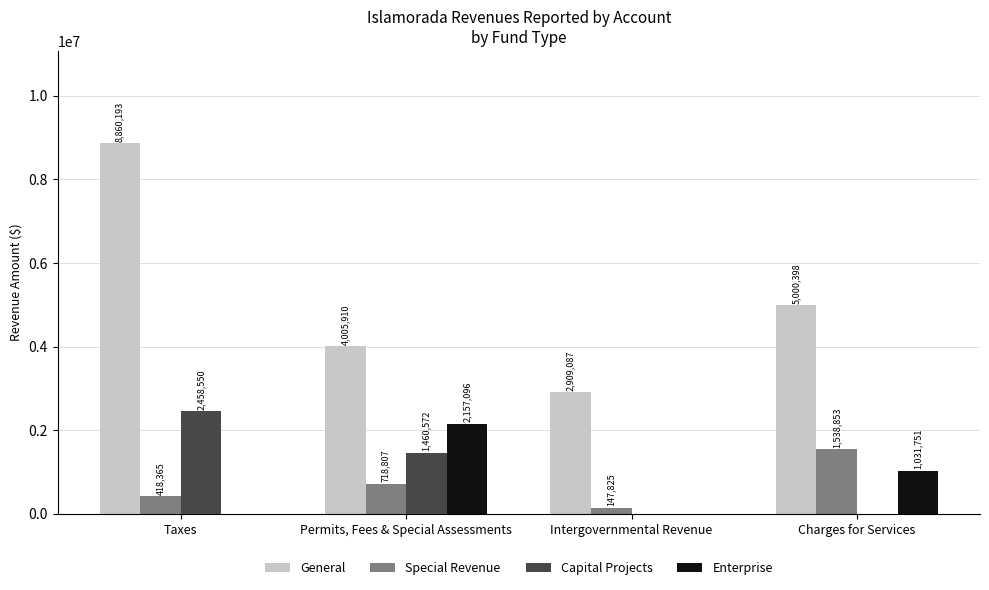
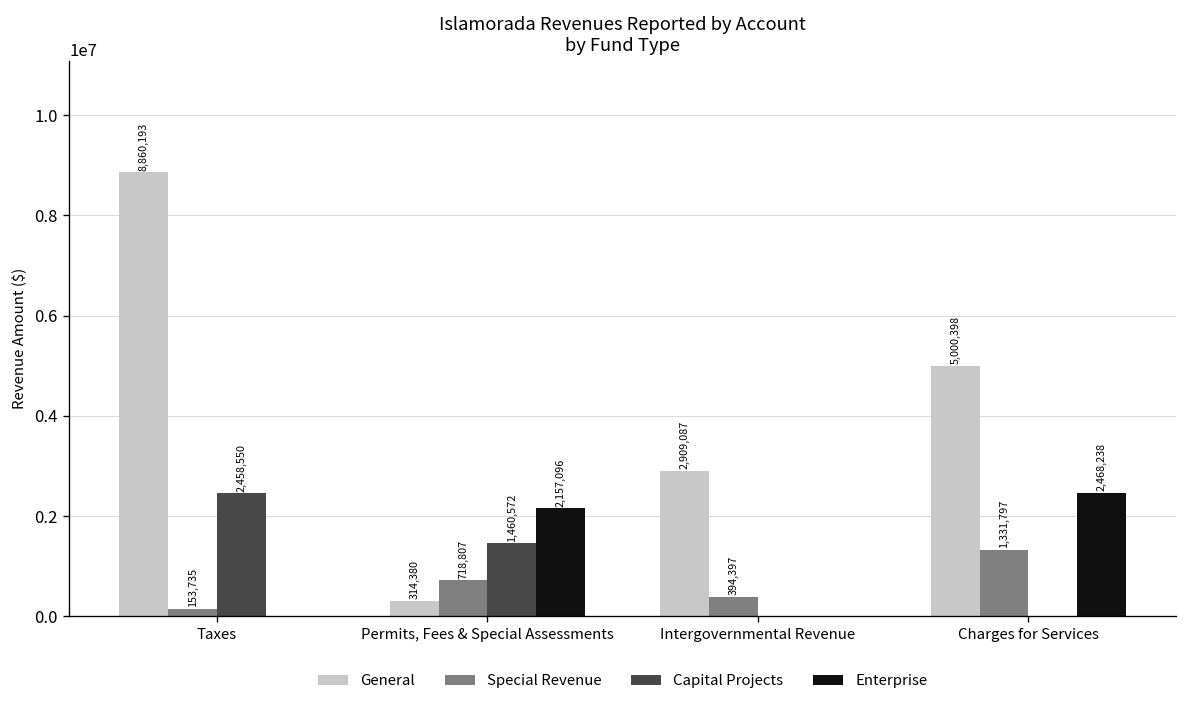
  {
    "General": {
      "Taxes": "8,860,193",
-     "Permits, Fees & Special Assessments": "4,005,910",
+     "Permits, Fees & Special Assessments": "314,380",
      "Intergovernmental Revenue": "2,909,087",
      "Charges for Services": "5,000,398"
    },
    "Special Revenue": {
-     "Taxes": "418,365",
+     "Taxes": "153,735",
      "Permits, Fees & Special Assessments": "718,807",
-     "Intergovernmental Revenue": "147,825",
-     "Charges for Services": "1,538,853"
+     "Intergovernmental Revenue": "394,397",
+     "Charges for Services": "1,331,797"
    },
    "Capital Projects": {
      "Taxes": "2,458,550",
      "Permits, Fees & Special Assessments": "1,460,572"
    },
    "Enterprise": {
      "Permits, Fees & Special Assessments": "2,157,096",
-     "Charges for Services": "1,031,751"
+     "Charges for Services": "2,468,238"
    }
  }
